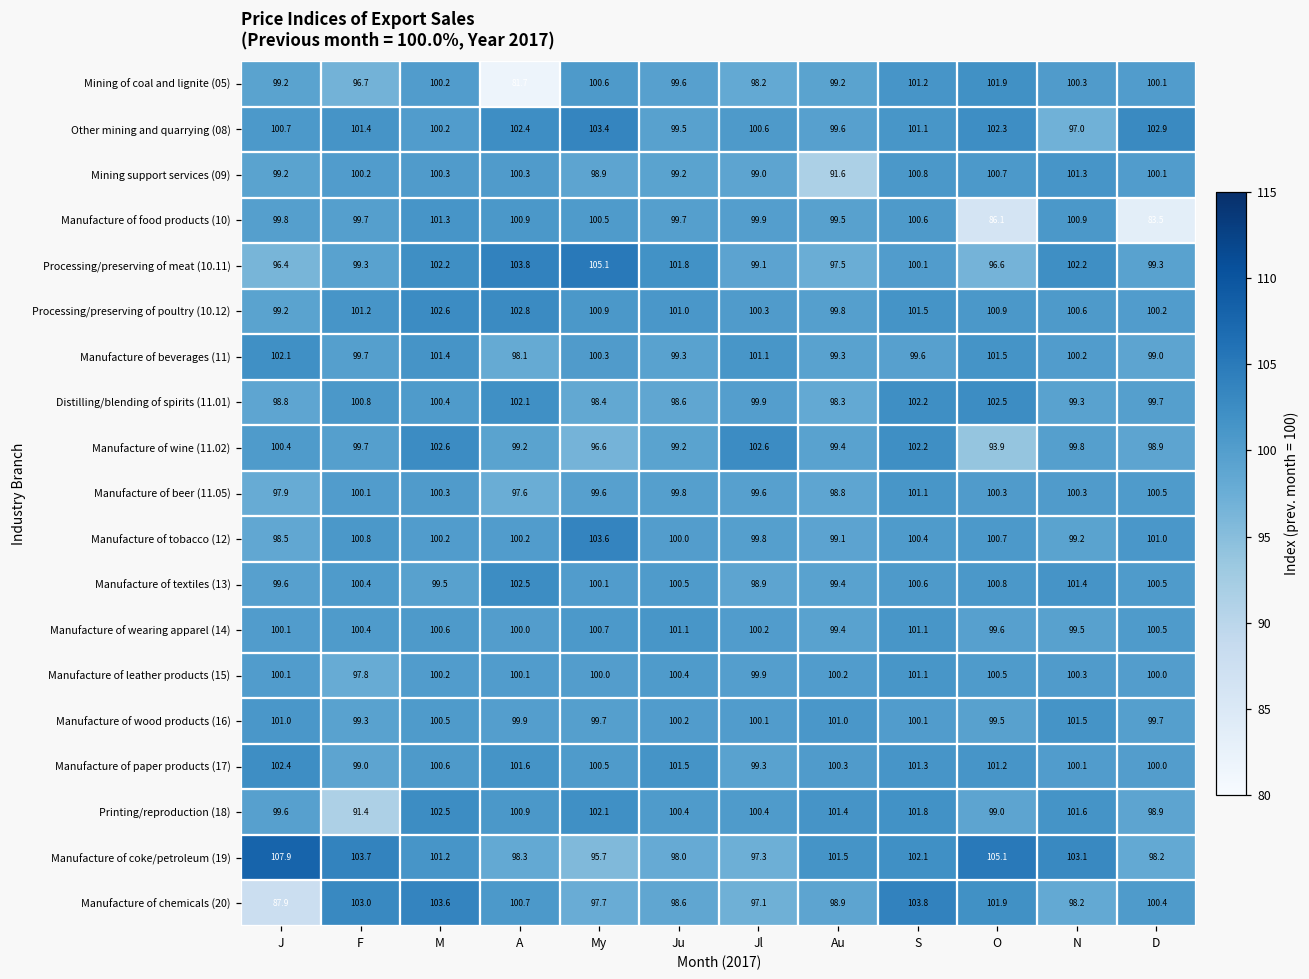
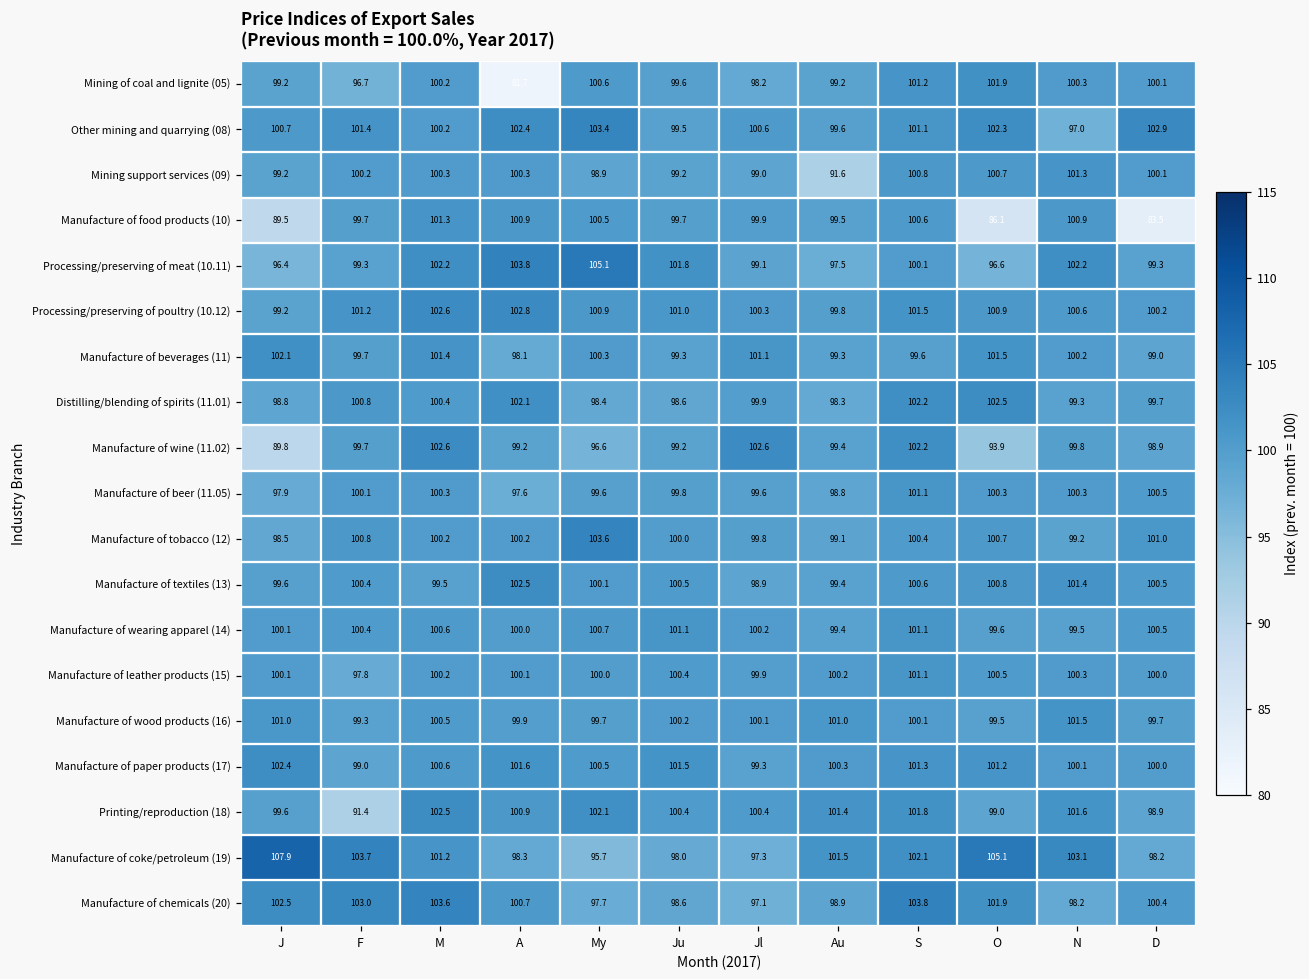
  {
    "Manufacture of food products (10)": {
-     "J": 99.8,
+     "J": 89.5,
      "F": 99.7,
      "M": 101.3,
      "A": 100.9,
      "My": 100.5,
      "Ju": 99.7,
      "Jl": 99.9,
      "Au": 99.5,
      "S": 100.6,
      "N": 100.9
    },
    "Manufacture of wine (11.02)": {
-     "J": 100.4,
+     "J": 89.8,
      "F": 99.7,
      "M": 102.6,
      "A": 99.2,
      "My": 96.6,
      "Ju": 99.2,
      "Jl": 102.6,
      "Au": 99.4,
      "S": 102.2,
      "O": 93.9,
      "N": 99.8,
      "D": 98.9
    },
    "Manufacture of chemicals (20)": {
-     "J": 87.9,
+     "J": 102.5,
      "F": 103.0,
      "M": 103.6,
      "A": 100.7,
      "My": 97.7,
      "Ju": 98.6,
      "Jl": 97.1,
      "Au": 98.9,
      "S": 103.8,
      "O": 101.9,
      "N": 98.2,
      "D": 100.4
    }
  }
